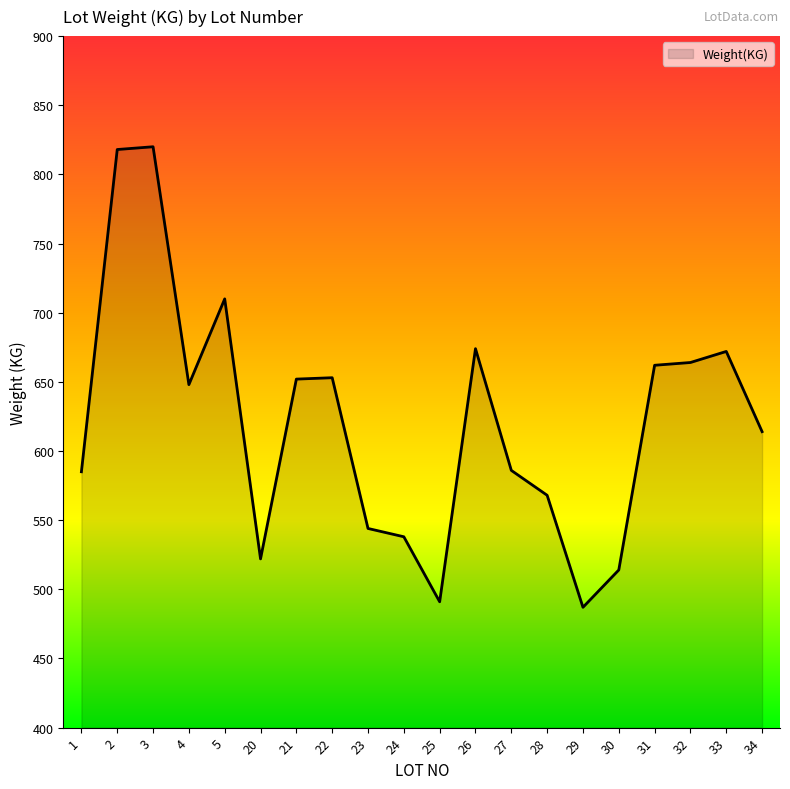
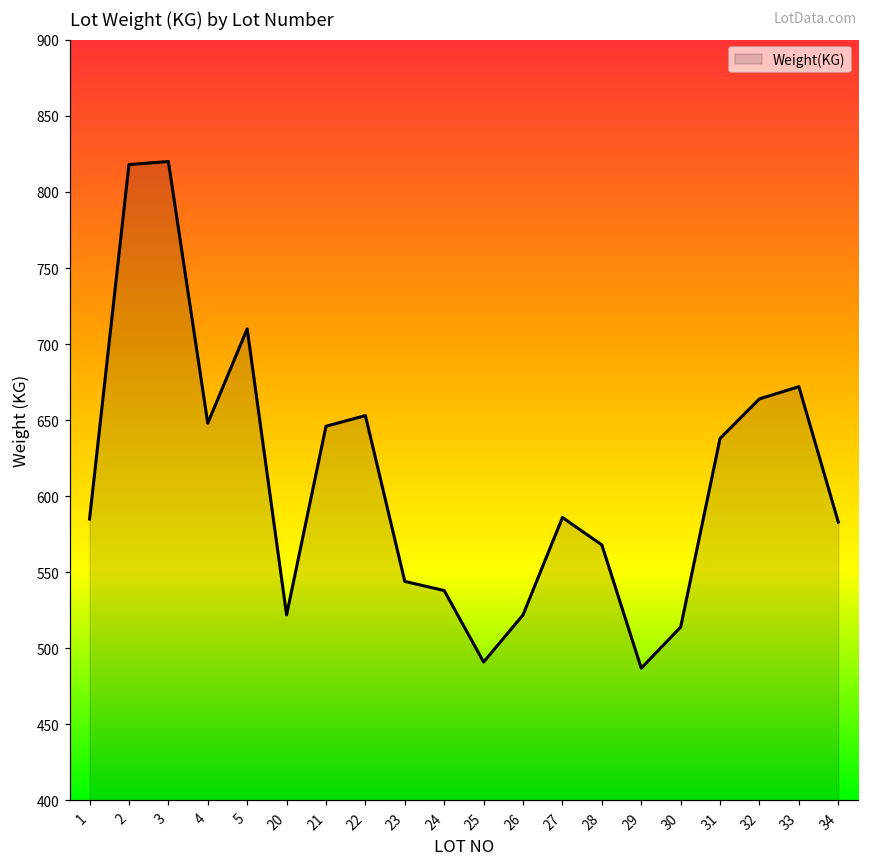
  {
    "1": 585,
    "2": 818,
    "3": 820,
    "4": 648,
    "5": 710,
    "20": 522,
-   "21": 652,
+   "21": 646,
    "22": 653,
    "23": 544,
    "24": 538,
    "25": 491,
-   "26": 674,
+   "26": 522,
    "27": 586,
    "28": 568,
    "29": 487,
    "30": 514,
-   "31": 662,
+   "31": 638,
    "32": 664,
    "33": 672,
-   "34": 614
+   "34": 583
  }
